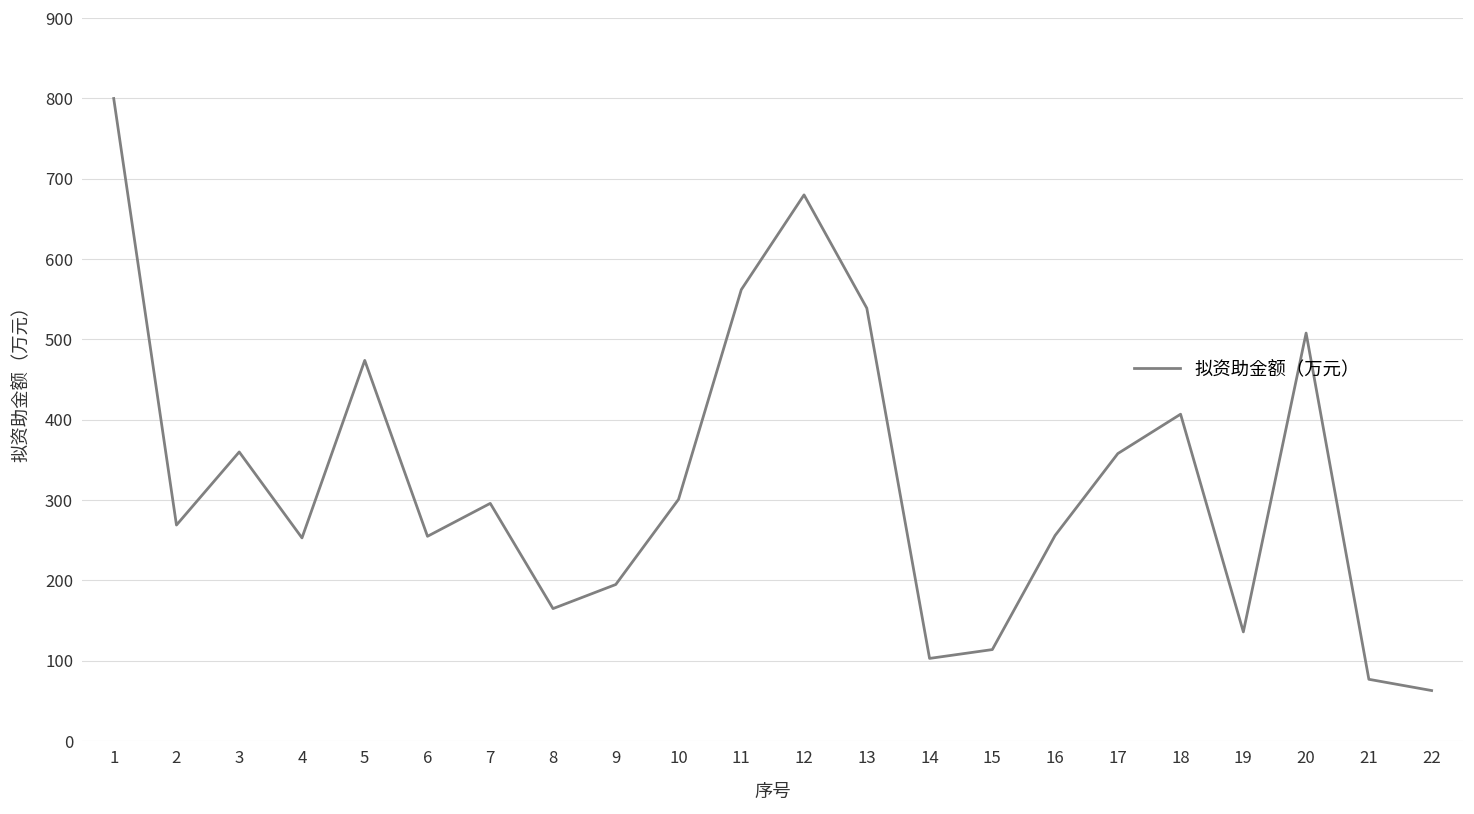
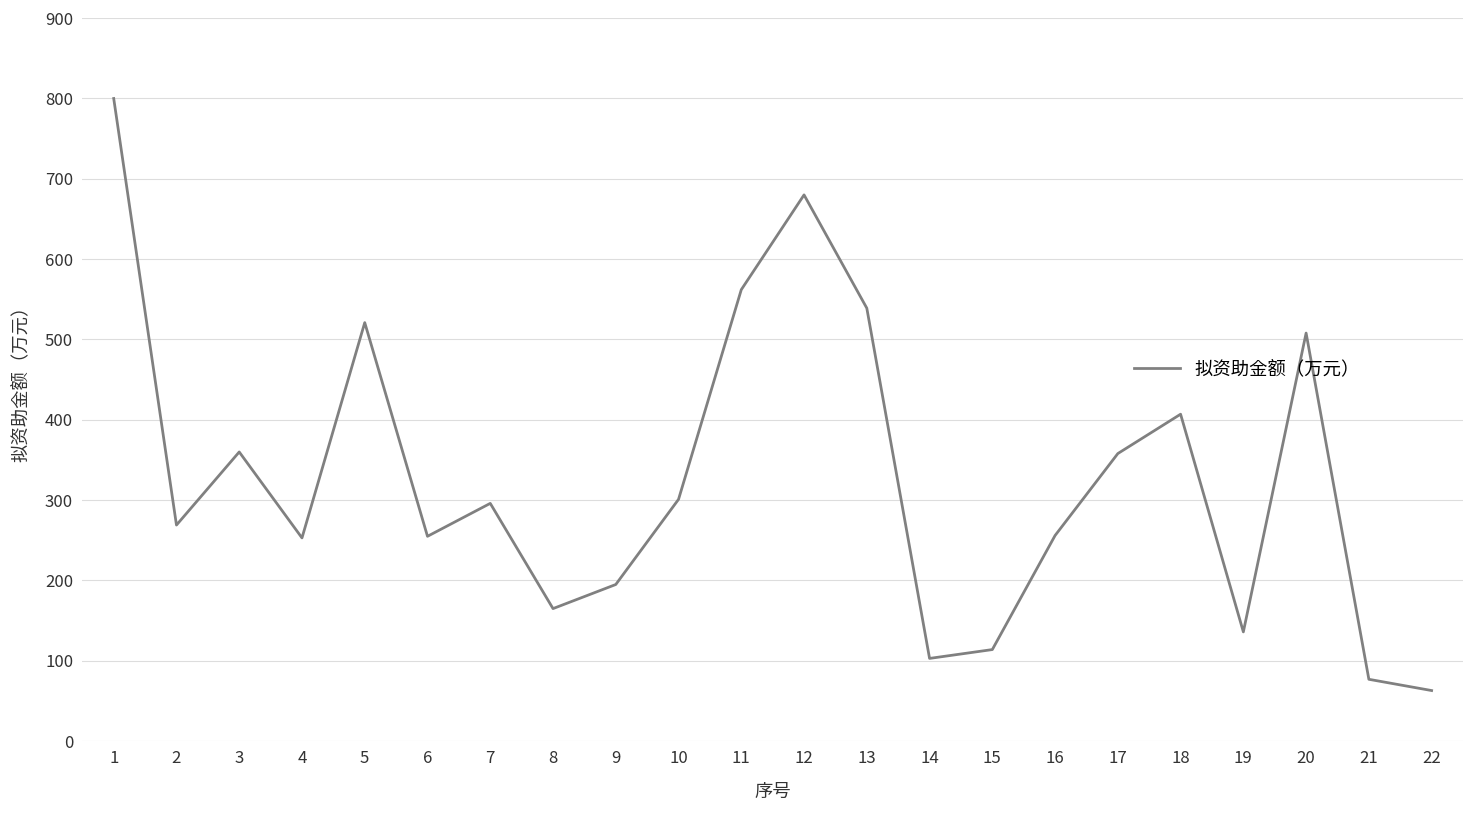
  {
    "1": 800,
    "2": 270,
    "3": 360,
    "4": 250,
-   "5": 470,
+   "5": 520,
    "6": 260,
    "7": 300,
    "8": 170,
    "9": 200,
    "10": 300,
    "11": 560,
    "12": 680,
    "13": 540,
    "14": 100,
    "15": 110,
    "16": 260,
    "17": 360,
    "18": 410,
    "19": 140,
    "20": 510,
    "21": 80,
    "22": 60
  }
